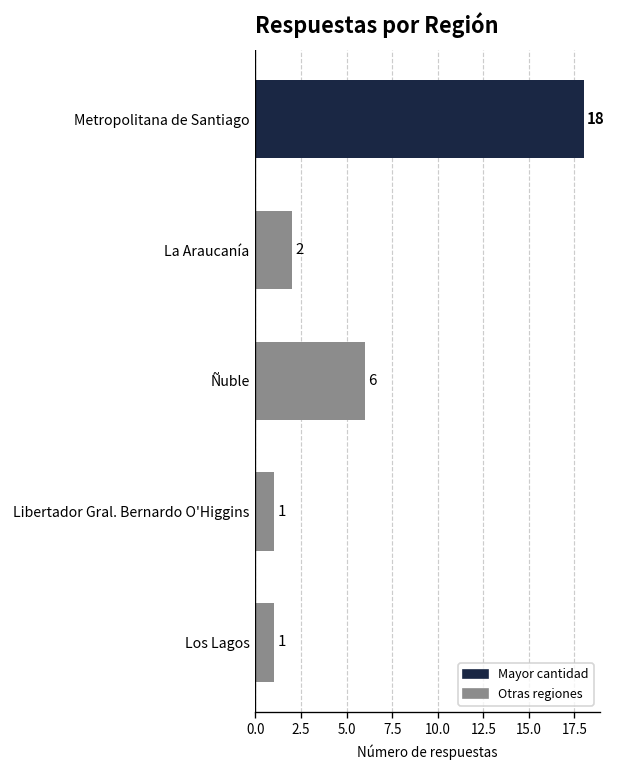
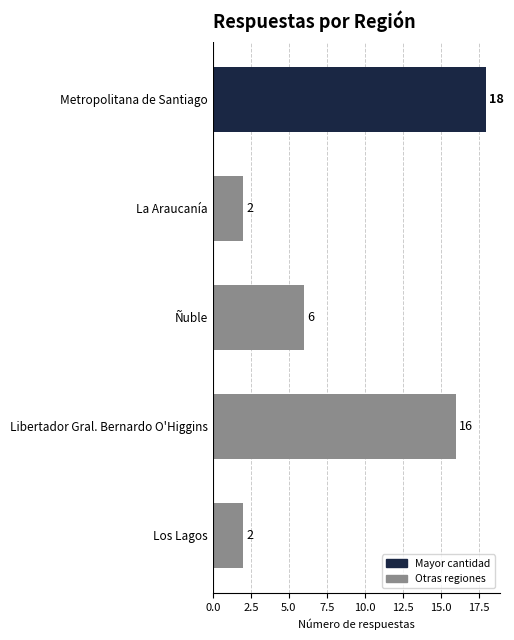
  {
    "Metropolitana de Santiago": 18,
    "La Araucanía": 2,
    "Ñuble": 6,
-   "Libertador Gral. Bernardo O'Higgins": 1,
-   "Los Lagos": 1
+   "Libertador Gral. Bernardo O'Higgins": 16,
+   "Los Lagos": 2
  }
